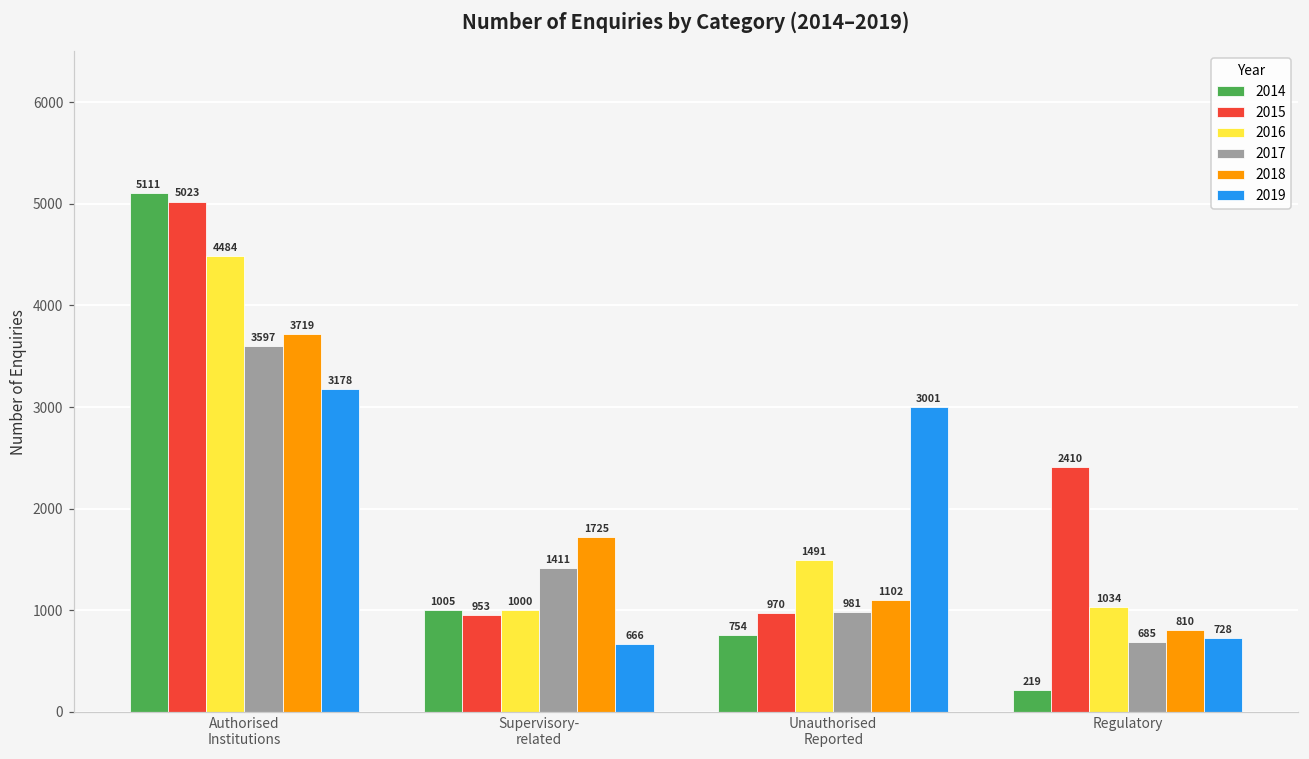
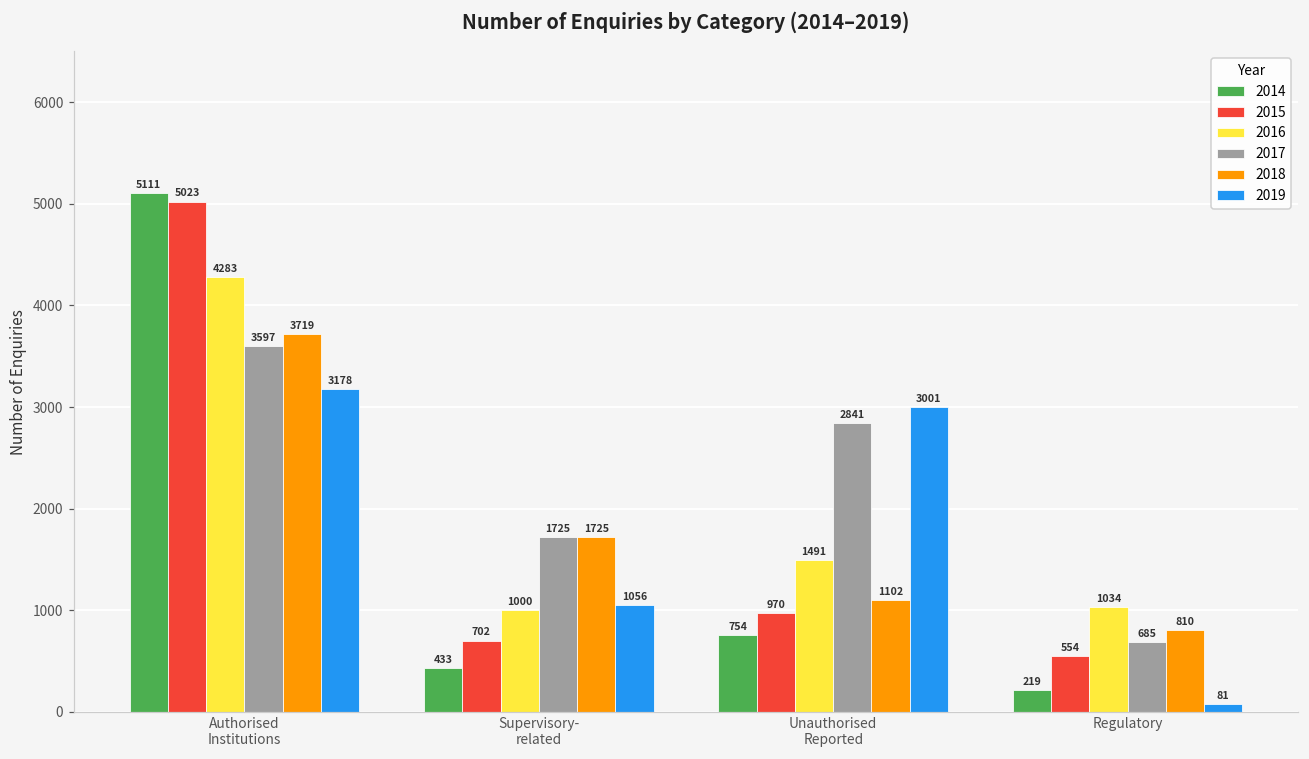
  {
    "2014": {
      "Authorised Institutions": 5111,
-     "Supervisory- related": 1005,
+     "Supervisory- related": 433,
      "Unauthorised Reported": 754,
      "Regulatory": 219
    },
    "2015": {
      "Authorised Institutions": 5023,
-     "Supervisory- related": 953,
+     "Supervisory- related": 702,
      "Unauthorised Reported": 970,
-     "Regulatory": 2410
+     "Regulatory": 554
    },
    "2016": {
-     "Authorised Institutions": 4484,
+     "Authorised Institutions": 4283,
      "Supervisory- related": 1000,
      "Unauthorised Reported": 1491,
      "Regulatory": 1034
    },
    "2017": {
      "Authorised Institutions": 3597,
-     "Supervisory- related": 1411,
-     "Unauthorised Reported": 981,
+     "Supervisory- related": 1725,
+     "Unauthorised Reported": 2841,
      "Regulatory": 685
    },
    "2018": {
      "Authorised Institutions": 3719,
      "Supervisory- related": 1725,
      "Unauthorised Reported": 1102,
      "Regulatory": 810
    },
    "2019": {
      "Authorised Institutions": 3178,
-     "Supervisory- related": 666,
+     "Supervisory- related": 1056,
      "Unauthorised Reported": 3001,
-     "Regulatory": 728
+     "Regulatory": 81
    }
  }
